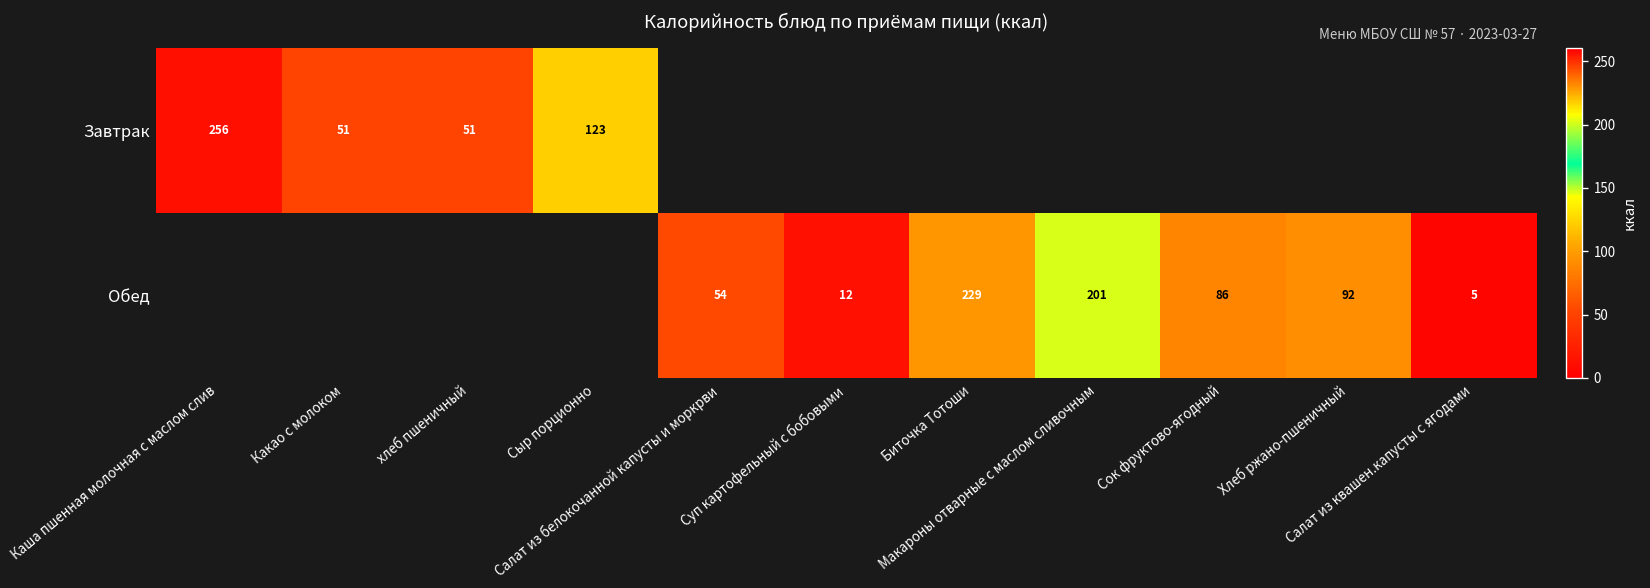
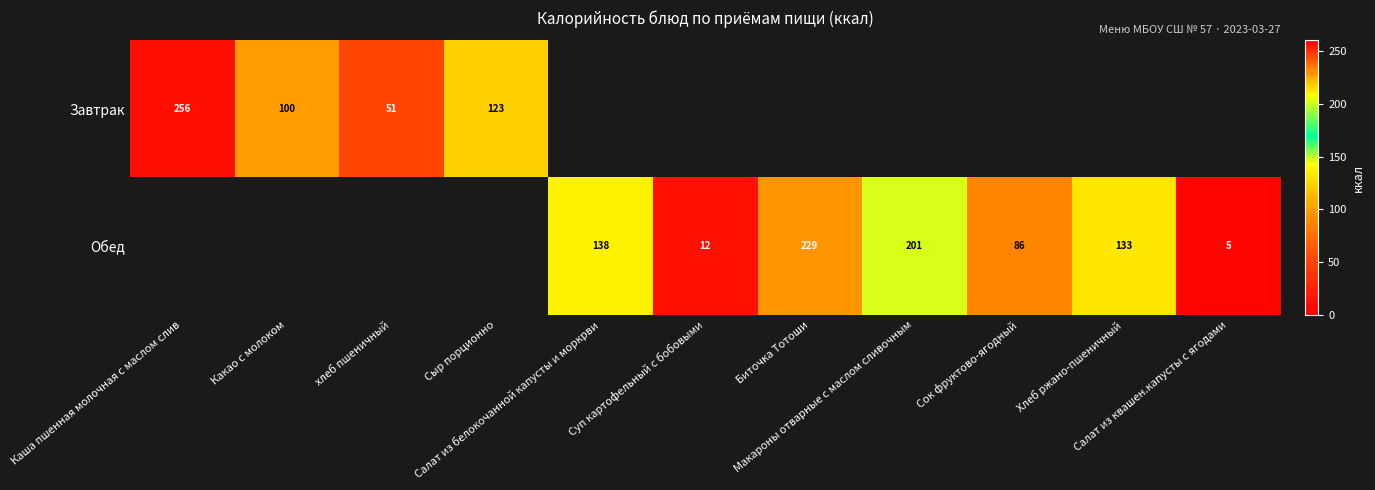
  {
    "Завтрак": {
      "Каша пшенная молочная с маслом слив": 256,
-     "Какао с молоком": 51,
+     "Какао с молоком": 100,
      "хлеб пшеничный": 51,
      "Сыр порционно": 123
    },
    "Обед": {
-     "Салат из белокочанной капусты и моркрви": 54,
+     "Салат из белокочанной капусты и моркрви": 138,
      "Суп картофельный с бобовыми": 12,
      "Биточка Тотоши": 229,
      "Макароны отварные с маслом сливочным": 201,
      "Сок фруктово-ягодный": 86,
-     "Хлеб ржано-пшеничный": 92,
+     "Хлеб ржано-пшеничный": 133,
      "Салат из квашен.капусты с ягодами": 5
    }
  }
